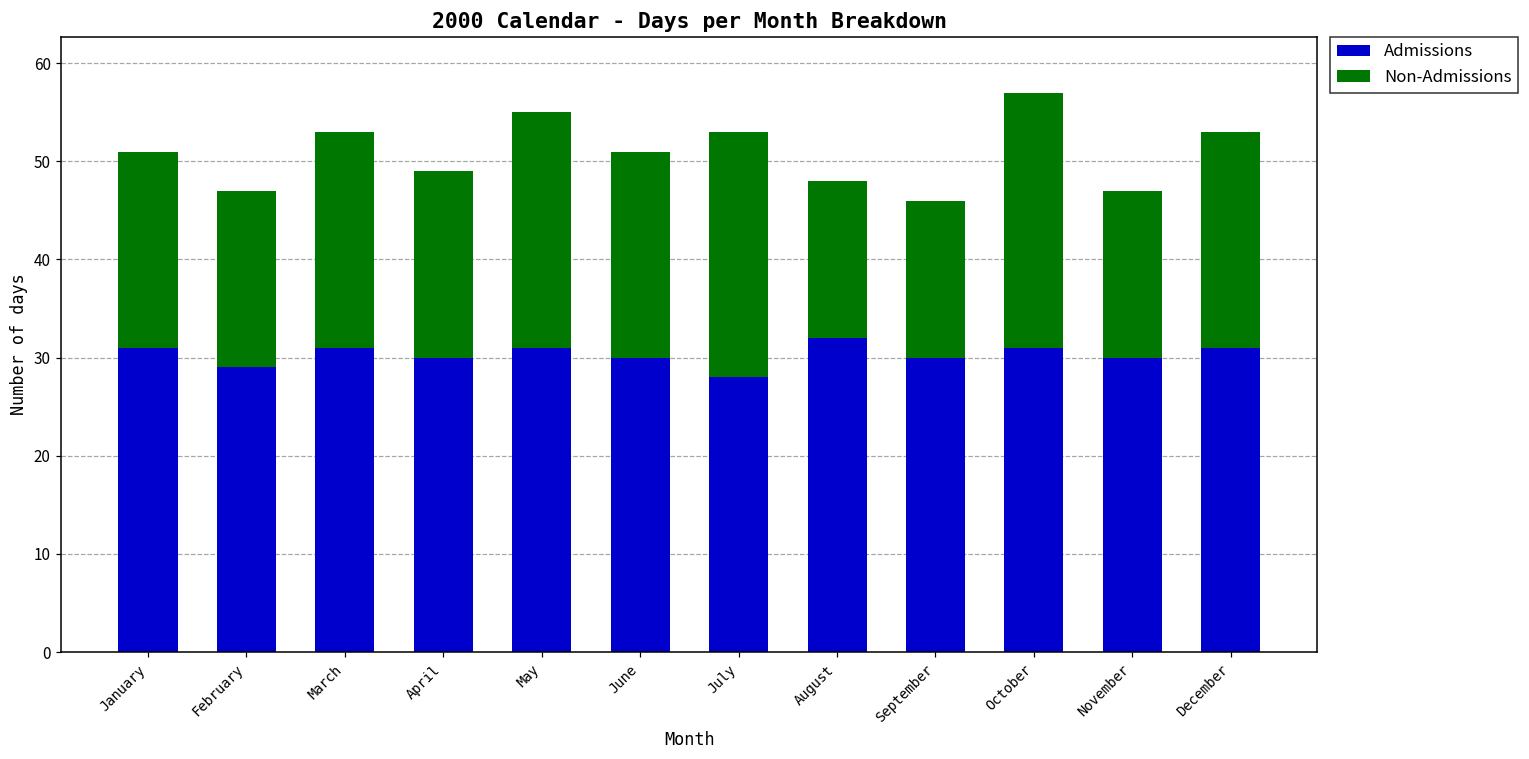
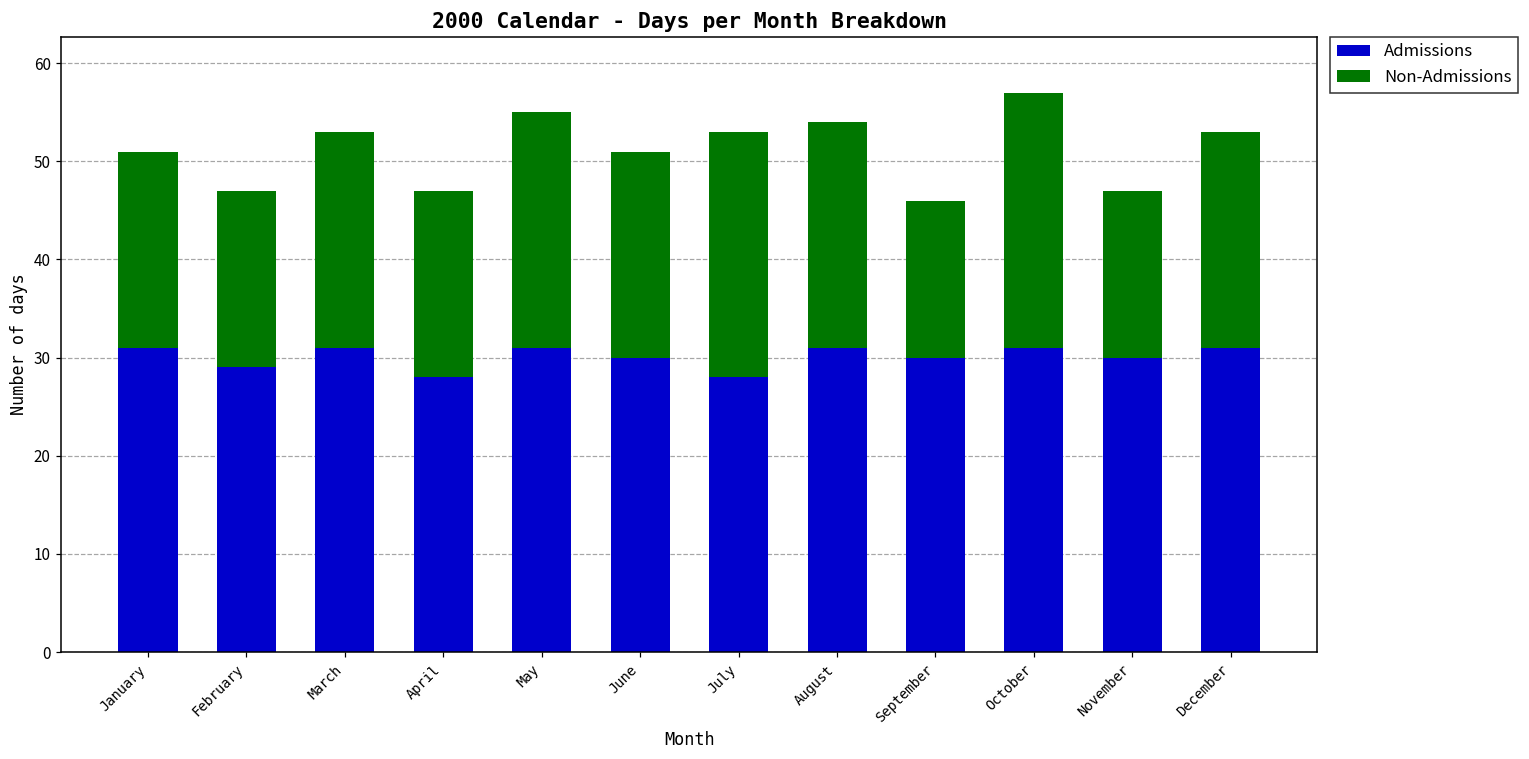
  {
    "Admissions": {
      "January": 31,
      "February": 29,
      "March": 31,
-     "April": 30,
+     "April": 28,
      "May": 31,
      "June": 30,
      "July": 28,
-     "August": 32,
+     "August": 31,
      "September": 30,
      "October": 31,
      "November": 30,
      "December": 31
    },
    "Non-Admissions": {
      "January": 20,
      "February": 18,
      "March": 22,
      "April": 19,
      "May": 24,
      "June": 21,
      "July": 25,
-     "August": 16,
+     "August": 23,
      "September": 16,
      "October": 26,
      "November": 17,
      "December": 22
    }
  }
